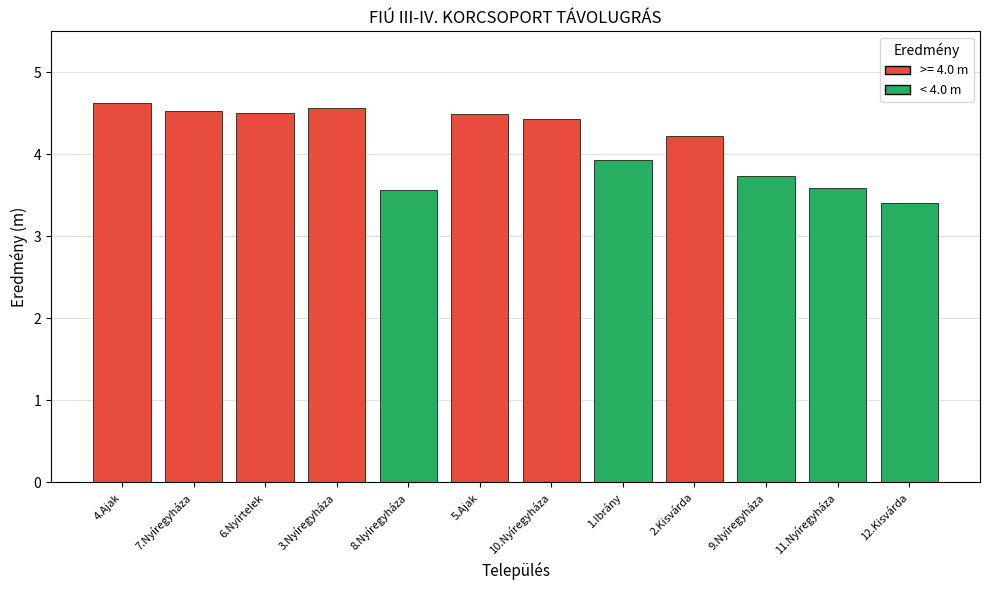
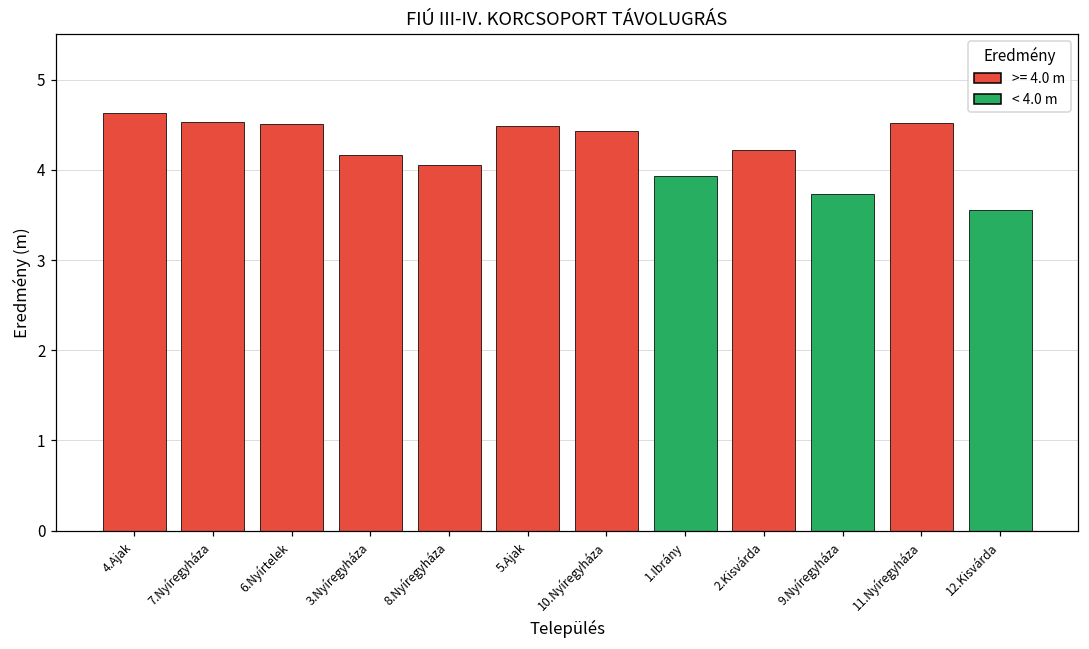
  {
    "4.Ajak": 4.6,
    "7.Nyíregyháza": 4.5,
    "6.Nyírtelek": 4.5,
-   "3.Nyíregyháza": 4.6,
-   "8.Nyíregyháza": 3.6,
+   "3.Nyíregyháza": 4.2,
+   "8.Nyíregyháza": 4.1,
    "5.Ajak": 4.5,
    "10.Nyíregyháza": 4.4,
    "1.Ibrány": 3.9,
    "2.Kisvárda": 4.2,
    "9.Nyíregyháza": 3.7,
-   "11.Nyíregyháza": 3.6,
-   "12.Kisvárda": 3.4
+   "11.Nyíregyháza": 4.5,
+   "12.Kisvárda": 3.6
  }
